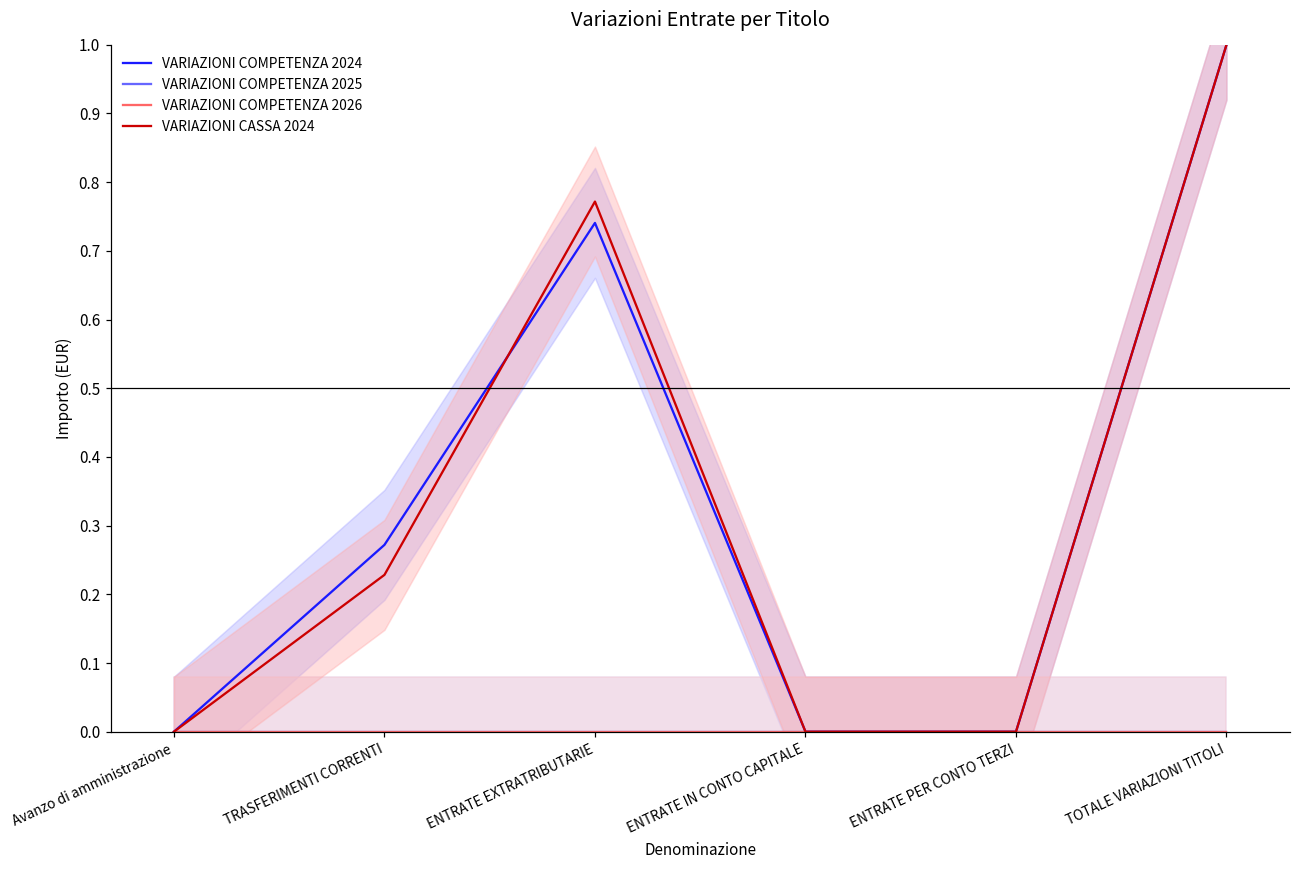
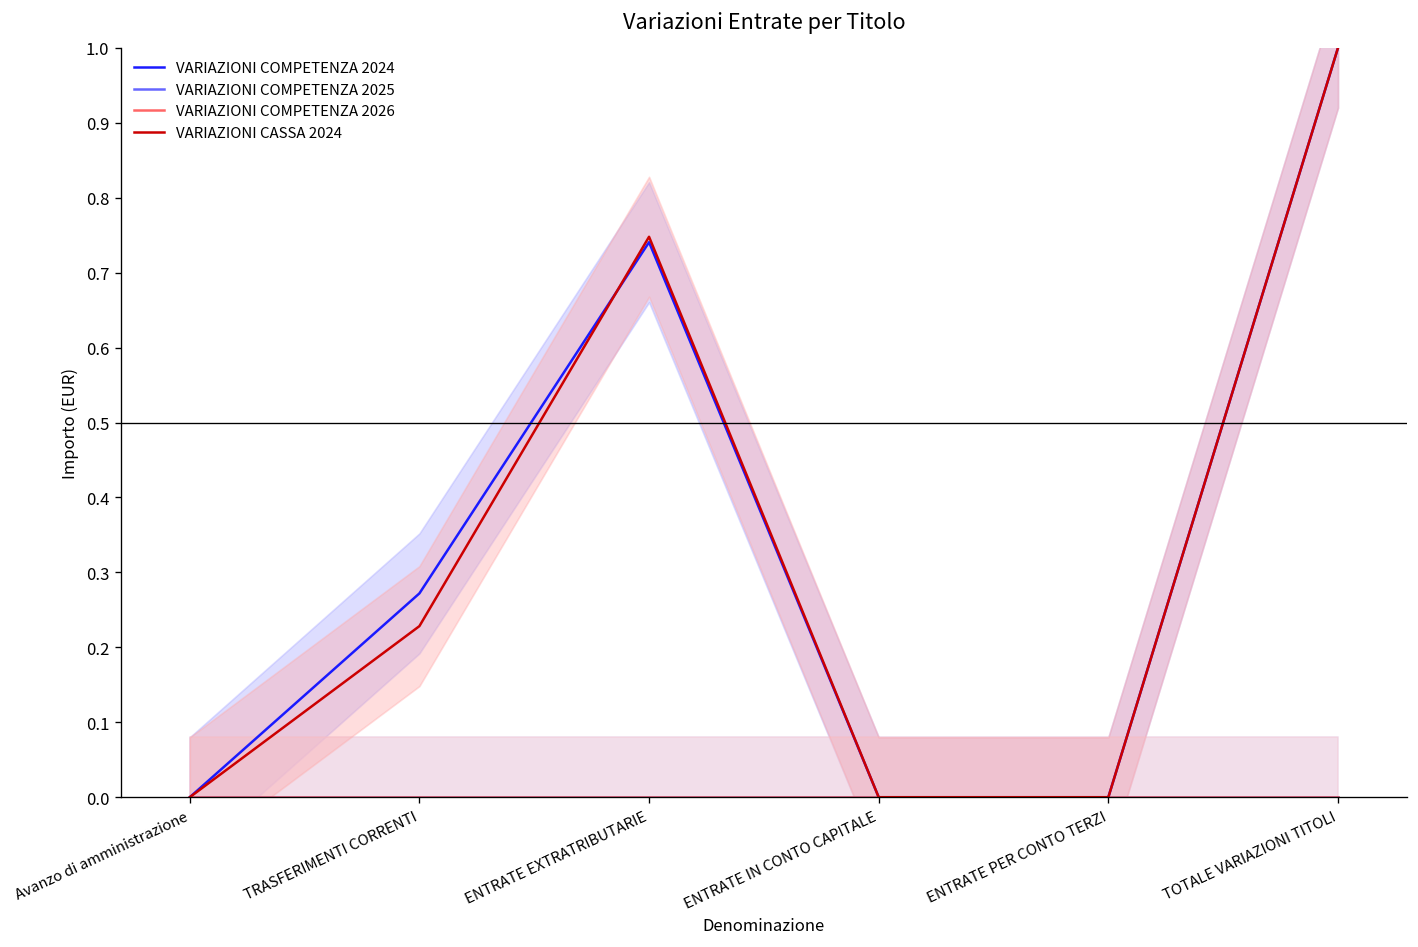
  {
    "VARIAZIONI COMPETENZA 2024": {
      "TRASFERIMENTI CORRENTI": 0.27,
      "ENTRATE EXTRATRIBUTARIE": 0.74
    },
    "VARIAZIONI COMPETENZA 2026": {
      "TRASFERIMENTI CORRENTI": 0.00,
      "ENTRATE EXTRATRIBUTARIE": 0.00,
      "TOTALE VARIAZIONI TITOLI": 0.00
    },
    "VARIAZIONI CASSA 2024": {
      "TRASFERIMENTI CORRENTI": 0.23,
-     "ENTRATE EXTRATRIBUTARIE": 0.77
+     "ENTRATE EXTRATRIBUTARIE": 0.75
    }
  }
